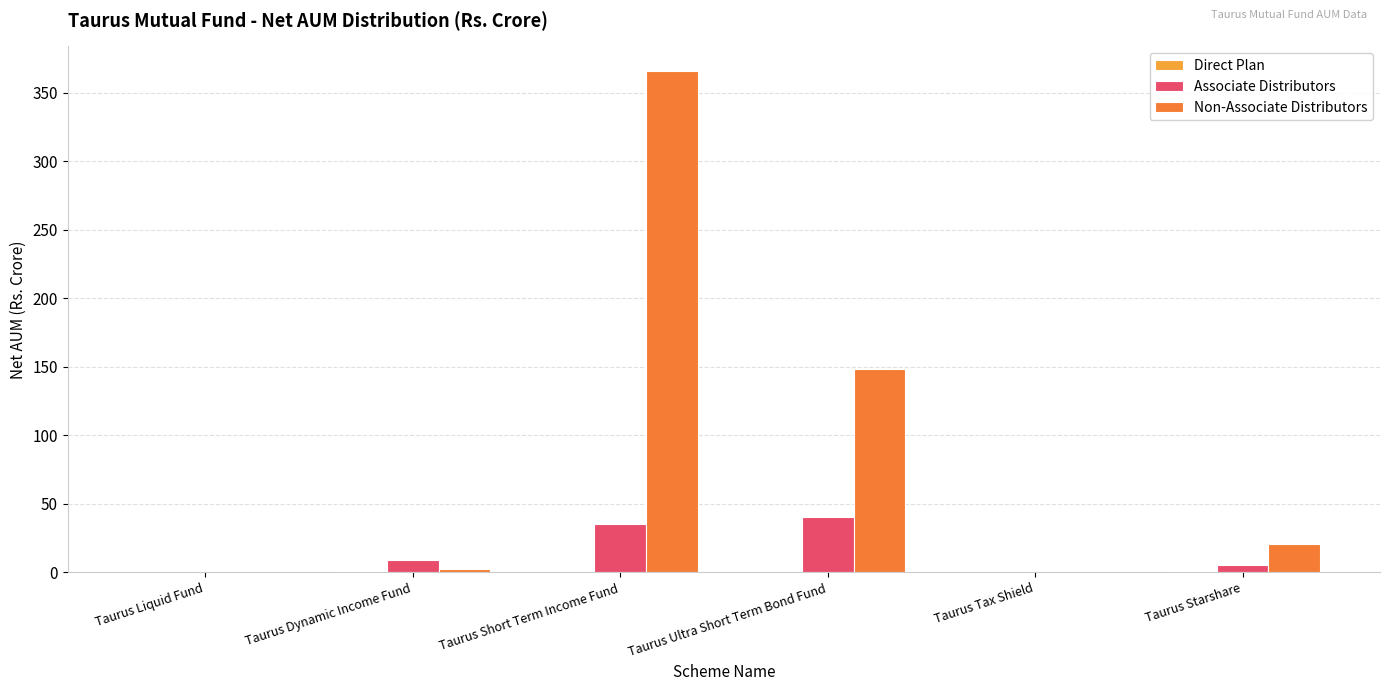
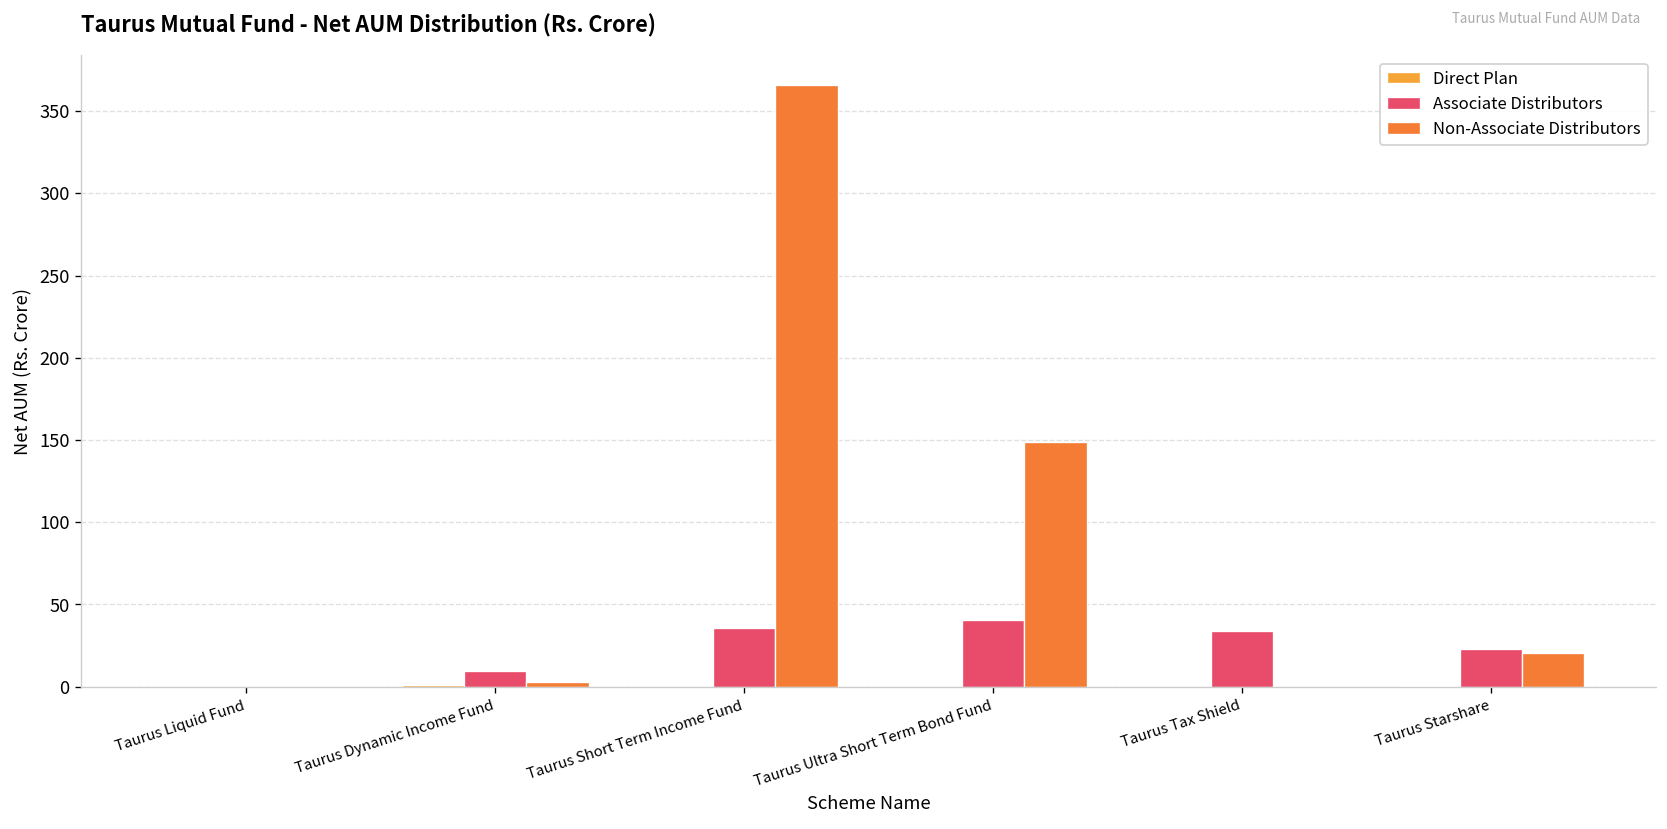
  {
    "Associate Distributors": {
      "Taurus Liquid Fund": 0,
      "Taurus Dynamic Income Fund": 9,
      "Taurus Short Term Income Fund": 36,
      "Taurus Ultra Short Term Bond Fund": 40,
-     "Taurus Tax Shield": 0,
-     "Taurus Starshare": 6
+     "Taurus Tax Shield": 34,
+     "Taurus Starshare": 23
    }
  }
